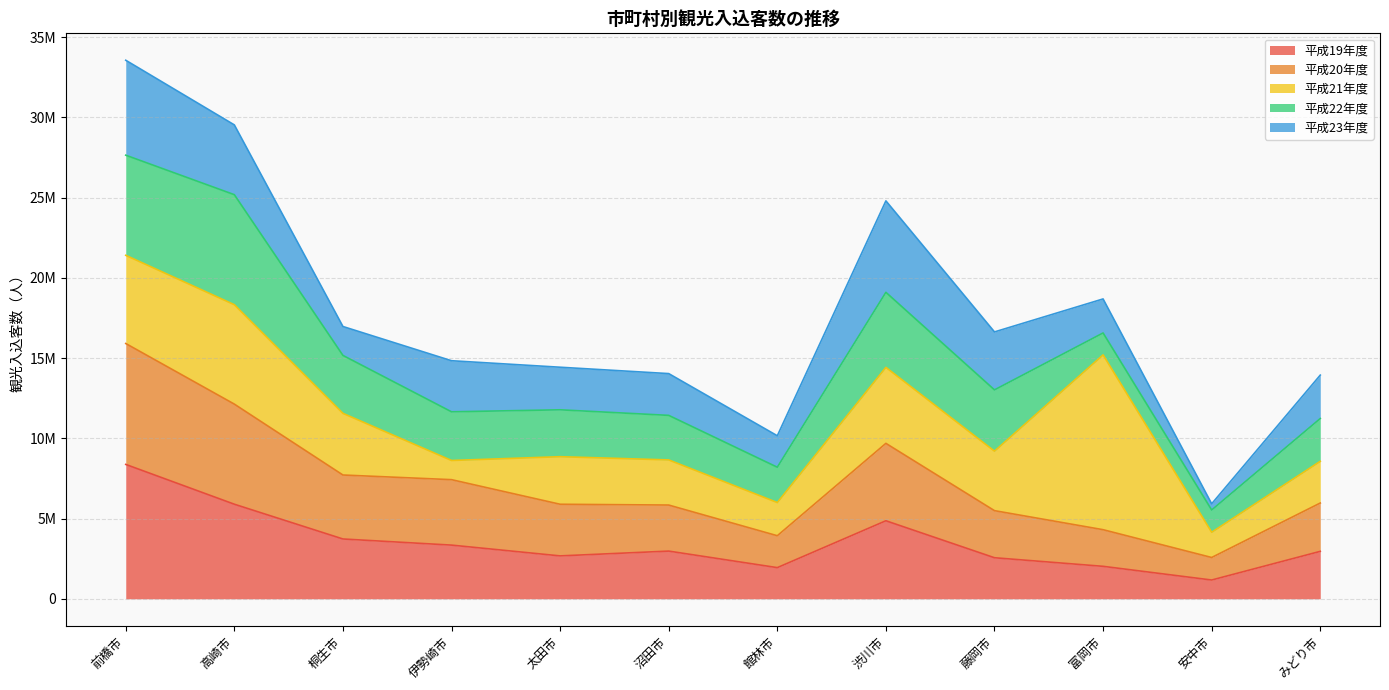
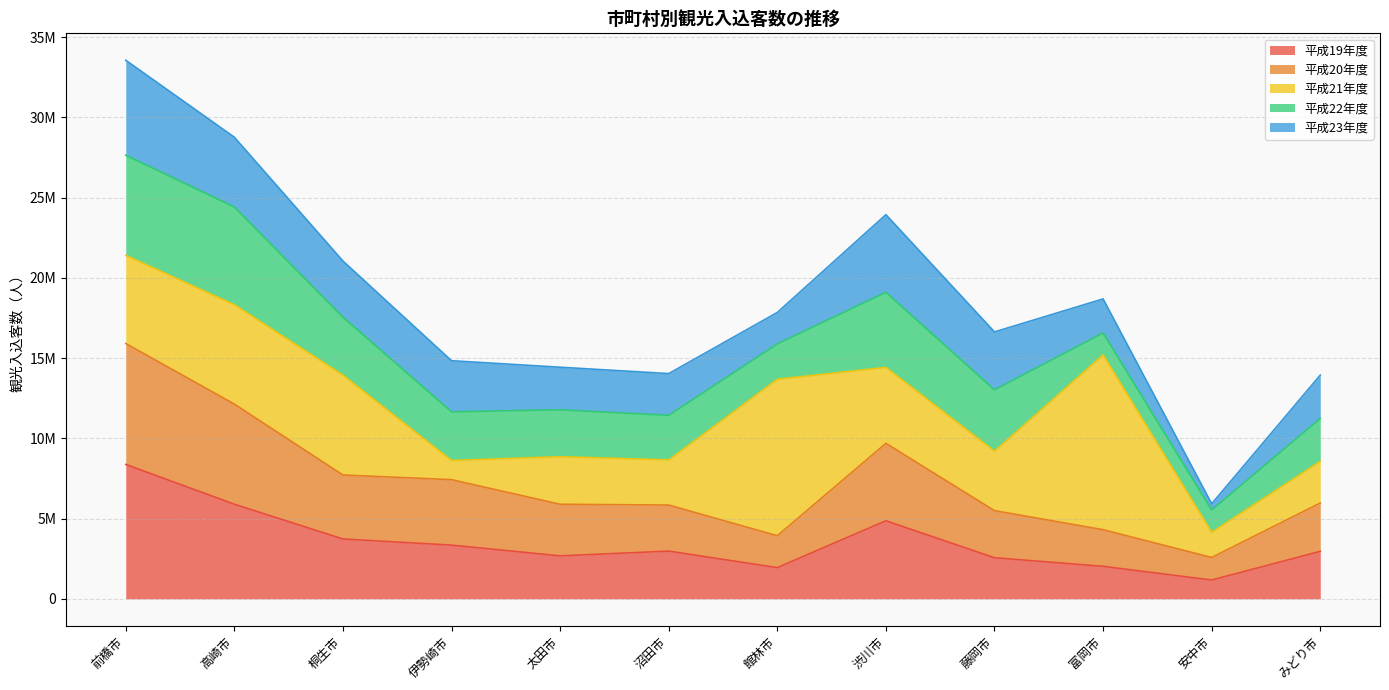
  {
    "平成21年度": {
      "前橋市": 5500000,
      "高崎市": 6200000,
-     "桐生市": 3800000,
+     "桐生市": 6200000,
      "伊勢崎市": 1200000,
      "太田市": 3000000,
      "沼田市": 2800000,
-     "館林市": 2100000,
+     "館林市": 9800000,
      "渋川市": 4700000,
      "藤岡市": 3700000,
      "富岡市": 10900000,
      "安中市": 1600000,
      "みどり市": 2600000
    },
    "平成22年度": {
      "前橋市": 6200000,
-     "高崎市": 6900000,
+     "高崎市": 6100000,
      "桐生市": 3600000,
      "伊勢崎市": 3000000,
      "太田市": 2900000,
      "沼田市": 2800000,
      "館林市": 2200000,
      "渋川市": 4700000,
      "藤岡市": 3800000,
      "富岡市": 1400000,
      "安中市": 1400000,
      "みどり市": 2700000
    },
    "平成23年度": {
      "前橋市": 5900000,
      "高崎市": 4300000,
-     "桐生市": 1800000,
+     "桐生市": 3500000,
      "伊勢崎市": 3200000,
      "太田市": 2700000,
      "沼田市": 2600000,
      "館林市": 2000000,
-     "渋川市": 5700000,
+     "渋川市": 4800000,
      "藤岡市": 3600000,
      "富岡市": 2100000,
      "安中市": 400000,
      "みどり市": 2700000
    }
  }
